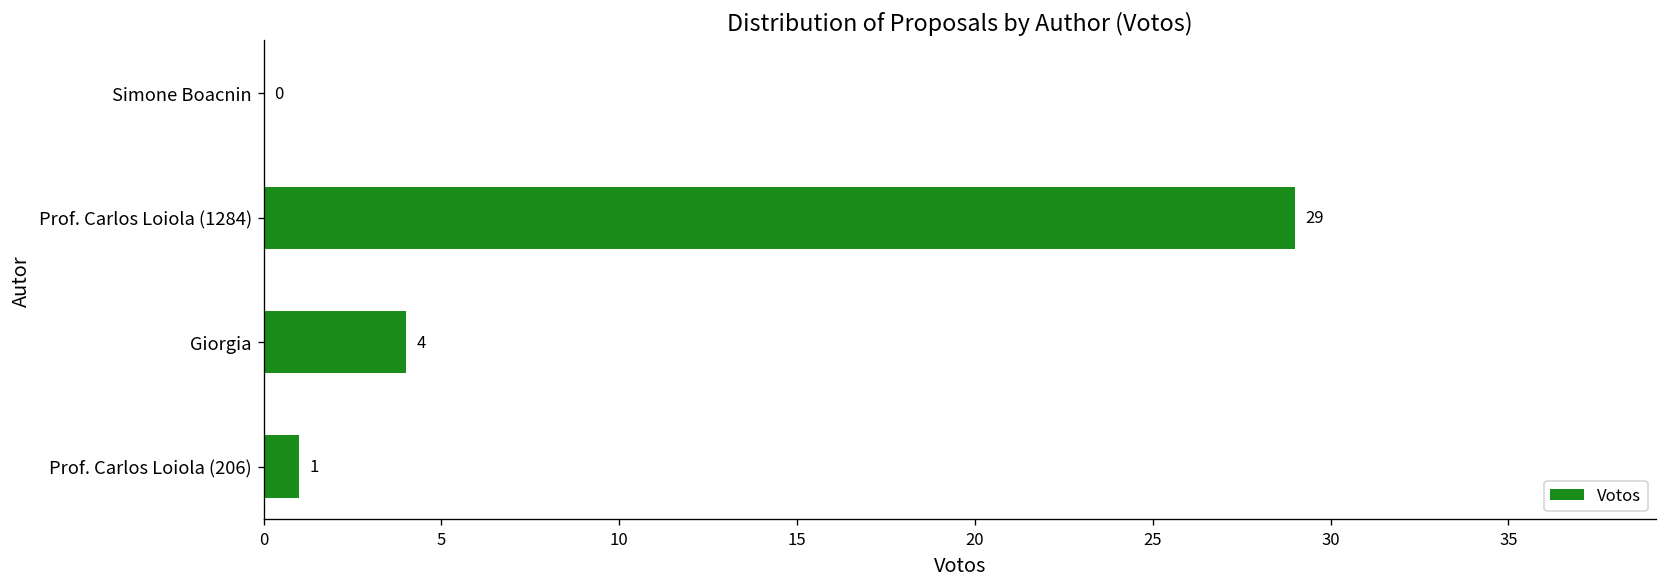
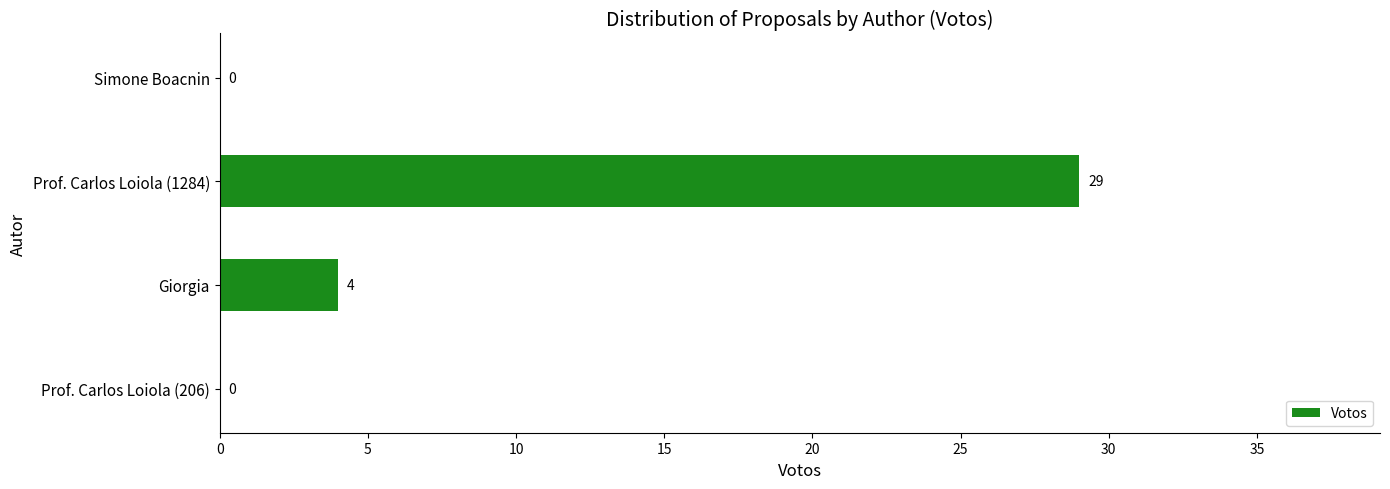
  {
    "Simone Boacnin": 0,
    "Prof. Carlos Loiola (1284)": 29,
    "Giorgia": 4,
-   "Prof. Carlos Loiola (206)": 1
+   "Prof. Carlos Loiola (206)": 0
  }
